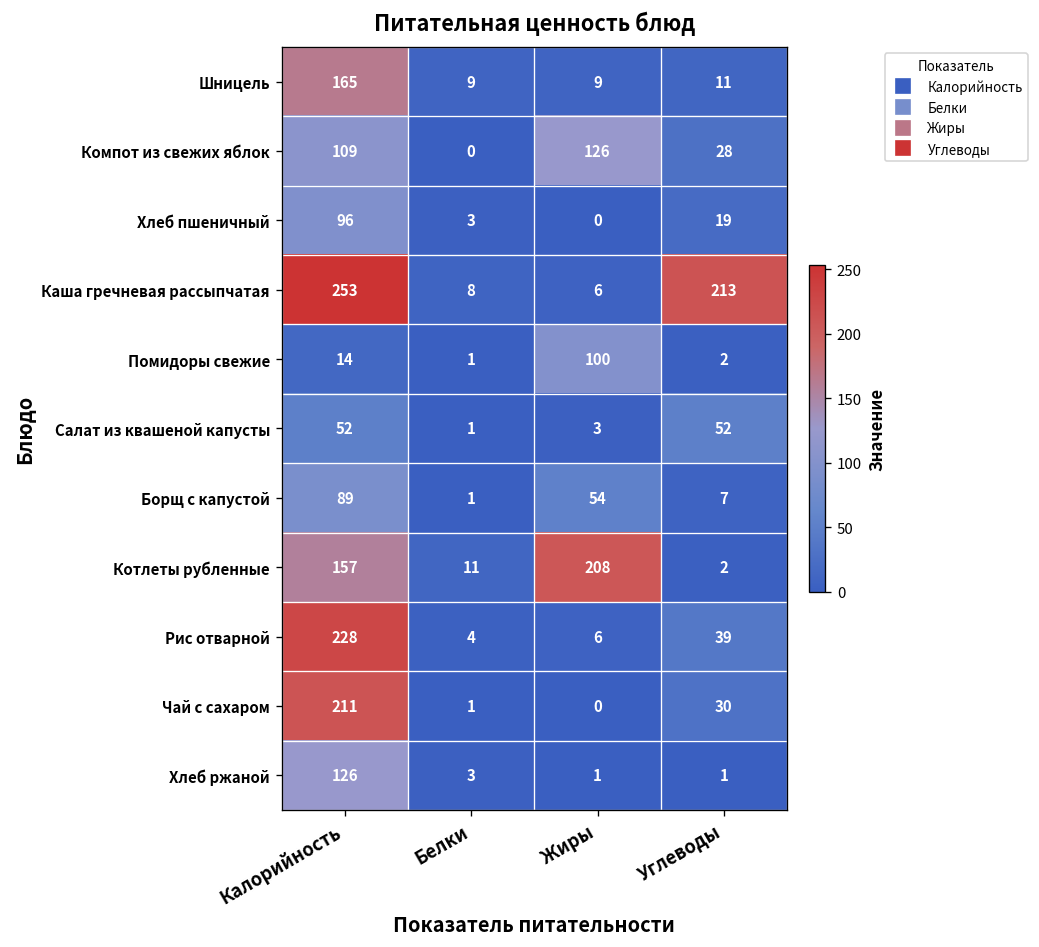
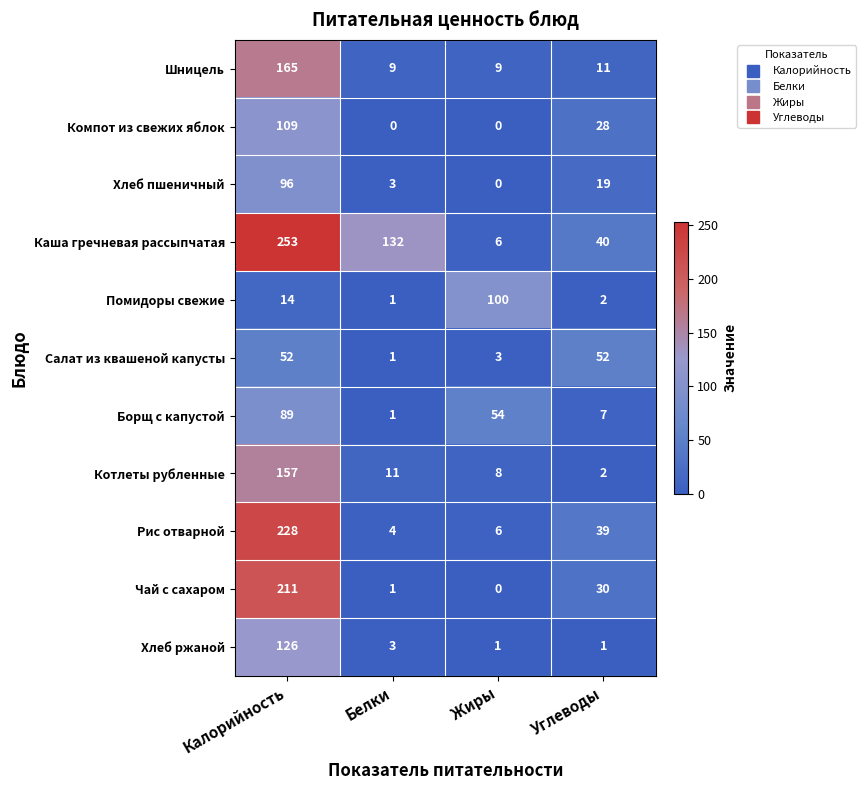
  {
    "Шницель": {
      "Калорийность": 165,
      "Белки": 9,
      "Жиры": 9,
      "Углеводы": 11
    },
    "Компот из свежих яблок": {
      "Калорийность": 109,
      "Белки": 0,
-     "Жиры": 126,
+     "Жиры": 0,
      "Углеводы": 28
    },
    "Хлеб пшеничный": {
      "Калорийность": 96,
      "Белки": 3,
      "Жиры": 0,
      "Углеводы": 19
    },
    "Каша гречневая рассыпчатая": {
      "Калорийность": 253,
-     "Белки": 8,
+     "Белки": 132,
      "Жиры": 6,
-     "Углеводы": 213
+     "Углеводы": 40
    },
    "Помидоры свежие": {
      "Калорийность": 14,
      "Белки": 1,
      "Жиры": 100,
      "Углеводы": 2
    },
    "Салат из квашеной капусты": {
      "Калорийность": 52,
      "Белки": 1,
      "Жиры": 3,
      "Углеводы": 52
    },
    "Борщ с капустой": {
      "Калорийность": 89,
      "Белки": 1,
      "Жиры": 54,
      "Углеводы": 7
    },
    "Котлеты рубленные": {
      "Калорийность": 157,
      "Белки": 11,
-     "Жиры": 208,
+     "Жиры": 8,
      "Углеводы": 2
    },
    "Рис отварной": {
      "Калорийность": 228,
      "Белки": 4,
      "Жиры": 6,
      "Углеводы": 39
    },
    "Чай с сахаром": {
      "Калорийность": 211,
      "Белки": 1,
      "Жиры": 0,
      "Углеводы": 30
    },
    "Хлеб ржаной": {
      "Калорийность": 126,
      "Белки": 3,
      "Жиры": 1,
      "Углеводы": 1
    }
  }
